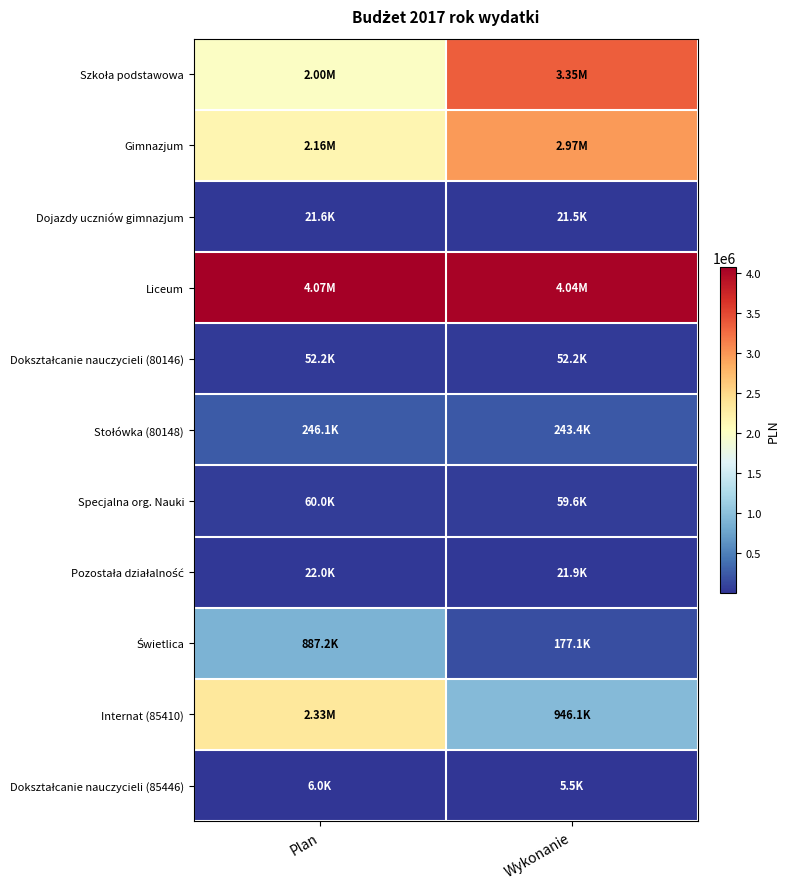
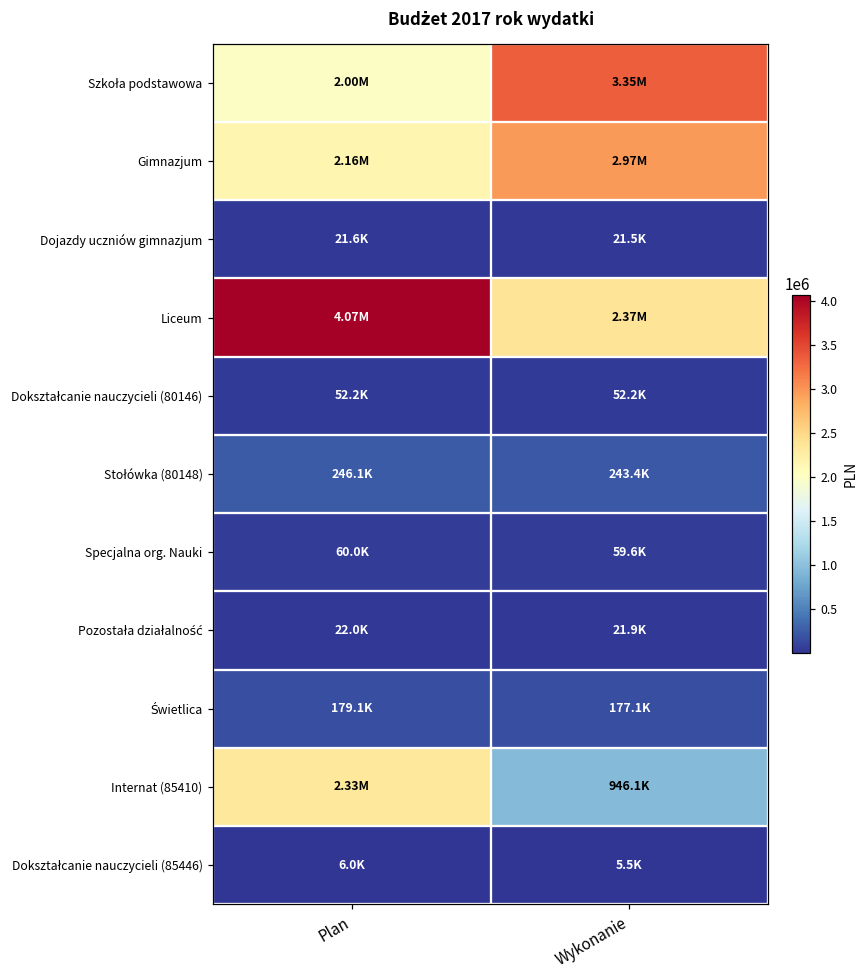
  {
    "Szkoła podstawowa": {
      "Plan": "2.00M",
      "Wykonanie": "3.35M"
    },
    "Gimnazjum": {
      "Plan": "2.16M",
      "Wykonanie": "2.97M"
    },
    "Dojazdy uczniów gimnazjum": {
      "Plan": "21.6K",
      "Wykonanie": "21.5K"
    },
    "Liceum": {
      "Plan": "4.07M",
-     "Wykonanie": "4.04M"
+     "Wykonanie": "2.37M"
    },
    "Dokształcanie nauczycieli (80146)": {
      "Plan": "52.2K",
      "Wykonanie": "52.2K"
    },
    "Stołówka (80148)": {
      "Plan": "246.1K",
      "Wykonanie": "243.4K"
    },
    "Specjalna org. Nauki": {
      "Plan": "60.0K",
      "Wykonanie": "59.6K"
    },
    "Pozostała działalność": {
      "Plan": "22.0K",
      "Wykonanie": "21.9K"
    },
    "Świetlica": {
-     "Plan": "887.2K",
+     "Plan": "179.1K",
      "Wykonanie": "177.1K"
    },
    "Internat (85410)": {
      "Plan": "2.33M",
      "Wykonanie": "946.1K"
    },
    "Dokształcanie nauczycieli (85446)": {
      "Plan": "6.0K",
      "Wykonanie": "5.5K"
    }
  }
